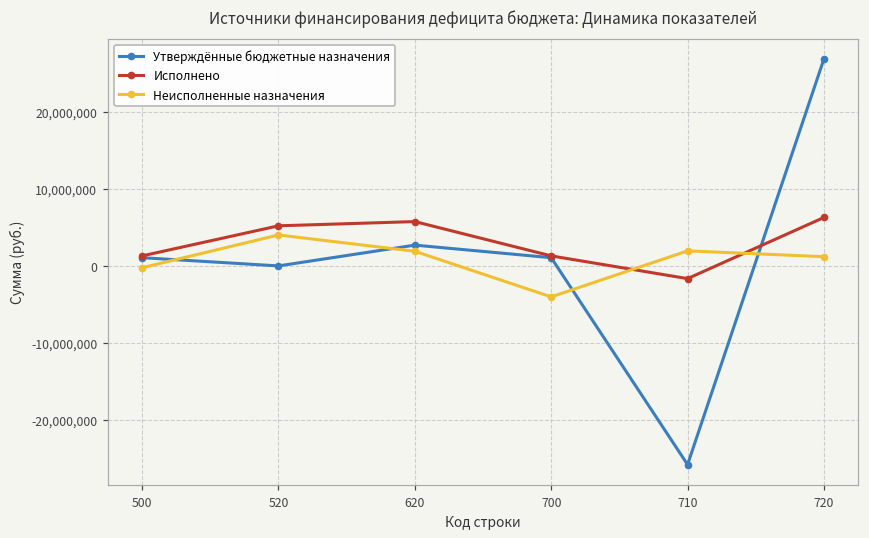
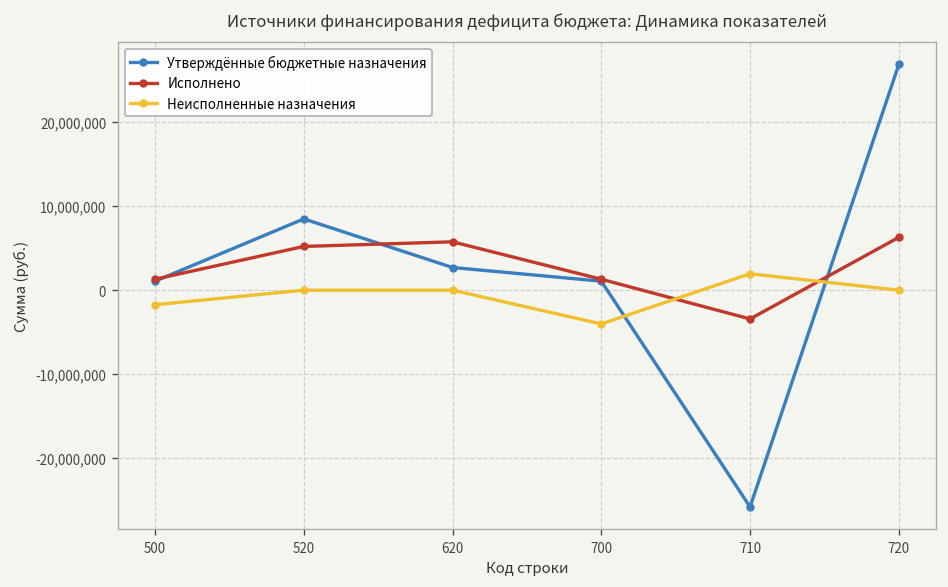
  {
    "Утверждённые бюджетные назначения": {
-     "520": "0",
+     "520": "8,000,000",
      "620": "3,000,000",
      "710": "-26,000,000",
      "720": "27,000,000"
    },
    "Исполнено": {
      "520": "5,000,000",
      "620": "6,000,000",
-     "710": "-2,000,000",
+     "710": "-3,000,000",
      "720": "6,000,000"
    },
    "Неисполненные назначения": {
-     "500": "0",
-     "520": "4,000,000",
-     "620": "2,000,000",
+     "500": "-2,000,000",
+     "520": "0",
+     "620": "0",
      "700": "-4,000,000",
      "710": "2,000,000",
-     "720": "1,000,000"
+     "720": "0"
    }
  }
